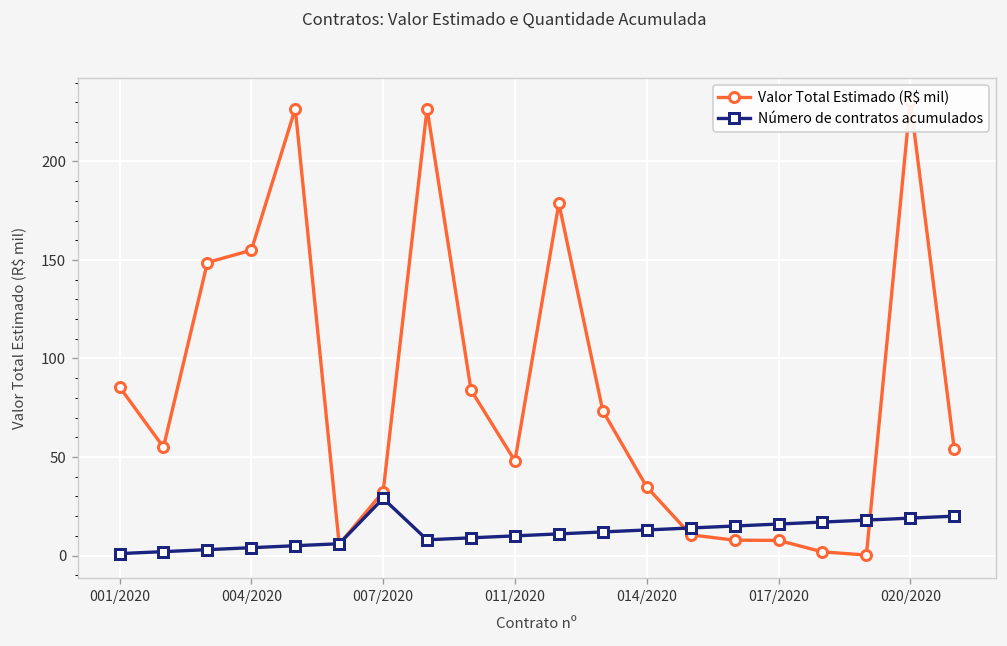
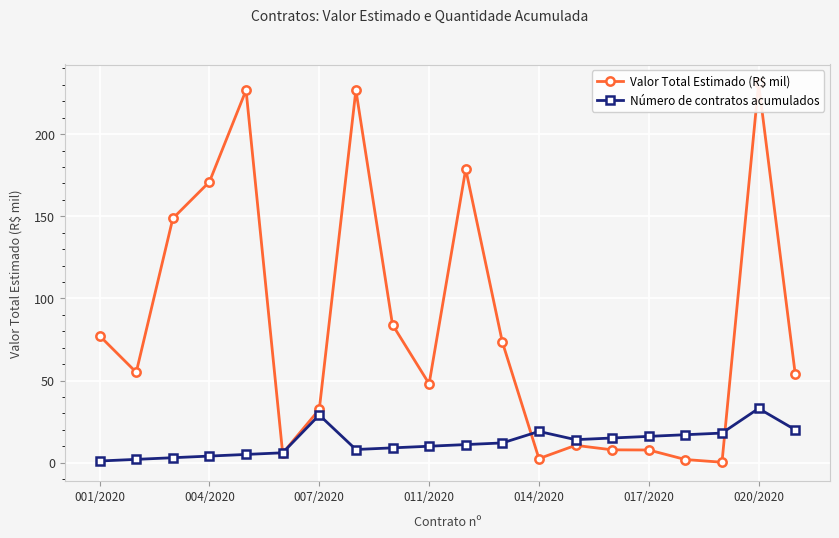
  {
    "Valor Total Estimado (R$ mil)": {
-     "001/2020": 86,
-     "004/2020": 155,
+     "001/2020": 77,
+     "004/2020": 171,
      "007/2020": 32,
      "011/2020": 48,
-     "014/2020": 35,
+     "014/2020": 2,
      "017/2020": 8
    },
    "Número de contratos acumulados": {
      "001/2020": 1,
      "004/2020": 4,
      "007/2020": 29,
      "011/2020": 10,
-     "014/2020": 13,
+     "014/2020": 19,
      "017/2020": 16,
-     "020/2020": 19
+     "020/2020": 33
    }
  }
